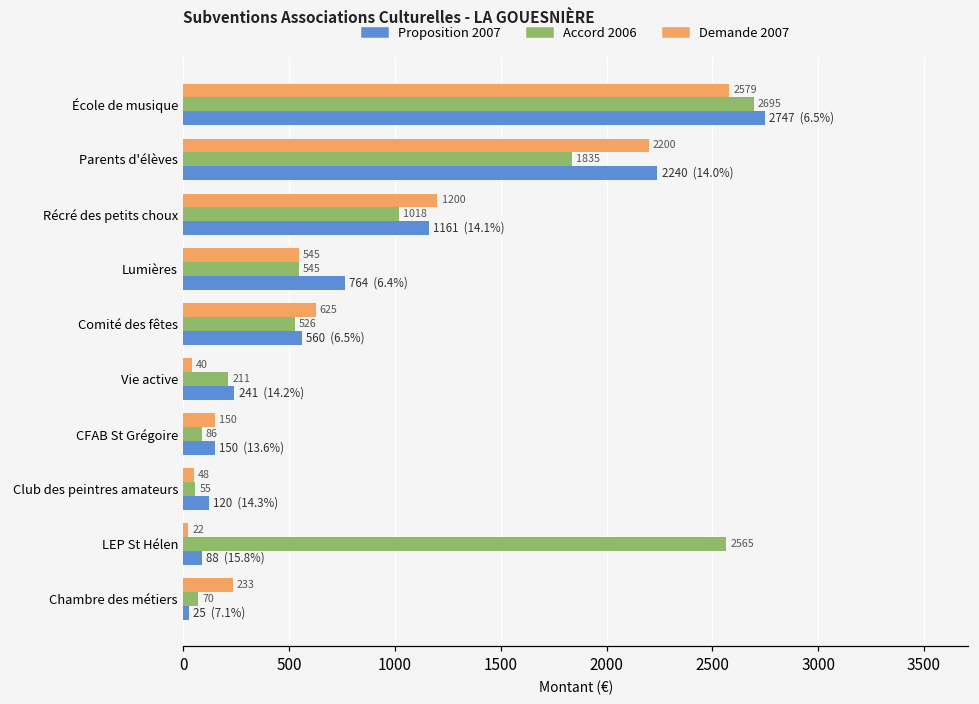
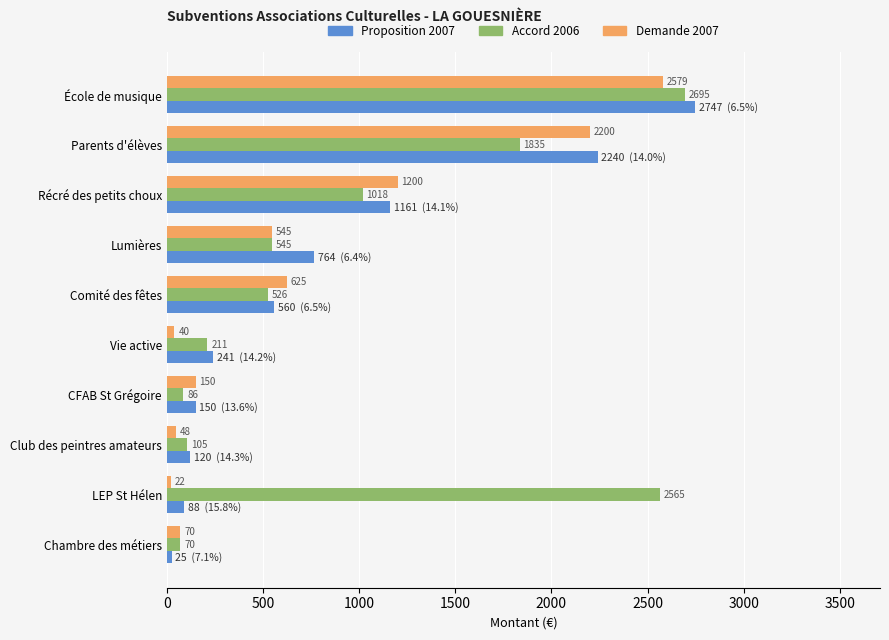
  {
    "Proposition 2007": {
      "École de musique": 2747,
      "Parents d'élèves": 2240,
      "Récré des petits choux": 1161,
      "Lumières": 764,
      "Comité des fêtes": 560,
      "Vie active": 241,
      "CFAB St Grégoire": 150,
      "Club des peintres amateurs": 120,
      "LEP St Hélen": 88,
      "Chambre des métiers": 25
    },
    "Accord 2006": {
      "École de musique": 2695,
      "Parents d'élèves": 1835,
      "Récré des petits choux": 1018,
      "Lumières": 545,
      "Comité des fêtes": 526,
      "Vie active": 211,
      "CFAB St Grégoire": 86,
-     "Club des peintres amateurs": 55,
+     "Club des peintres amateurs": 105,
      "LEP St Hélen": 2565,
      "Chambre des métiers": 70
    },
    "Demande 2007": {
      "École de musique": 2579,
      "Parents d'élèves": 2200,
      "Récré des petits choux": 1200,
      "Lumières": 545,
      "Comité des fêtes": 625,
      "Vie active": 40,
      "CFAB St Grégoire": 150,
      "Club des peintres amateurs": 48,
      "LEP St Hélen": 22,
-     "Chambre des métiers": 233
+     "Chambre des métiers": 70
    }
  }
